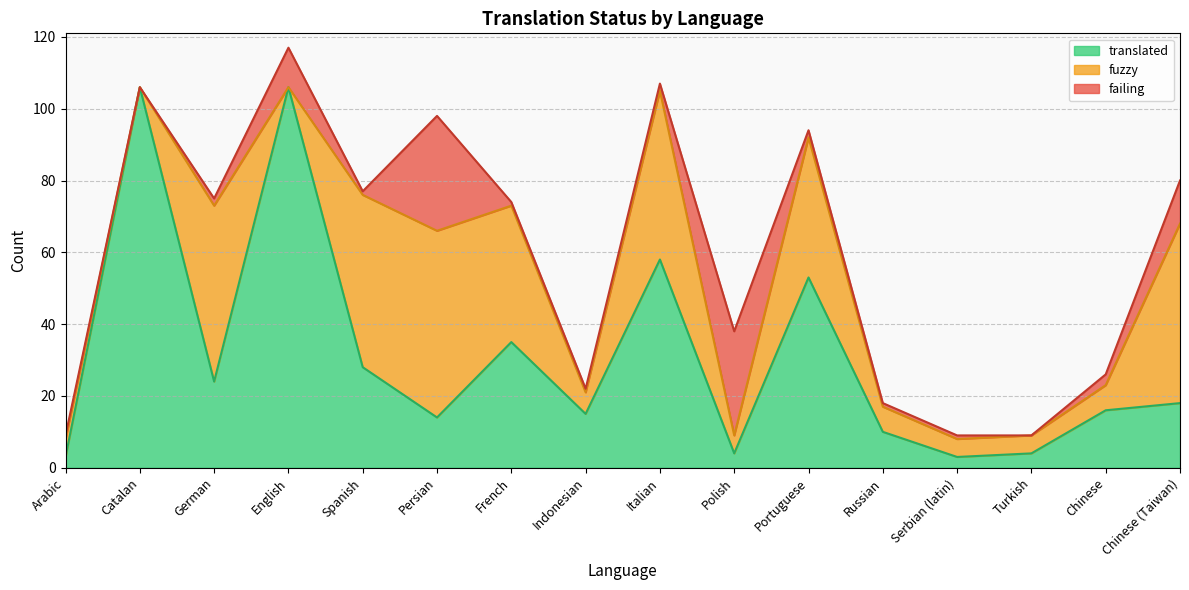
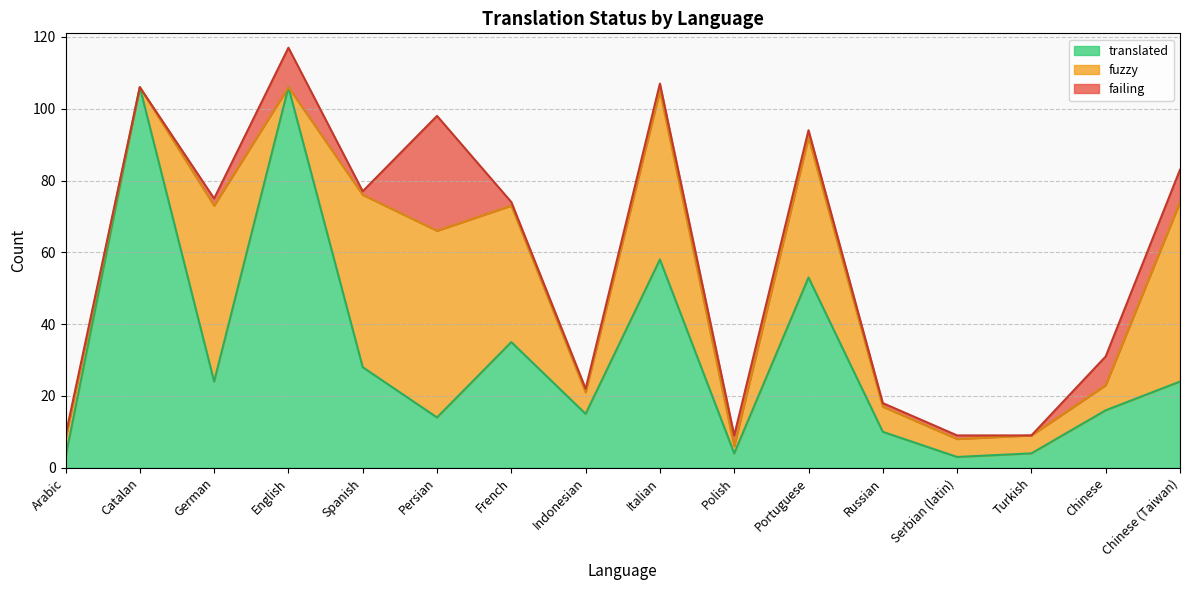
  {
    "translated": {
      "Arabic": 3,
      "German": 24,
      "Spanish": 28,
      "Persian": 14,
      "French": 35,
      "Indonesian": 15,
      "Italian": 58,
      "Polish": 4,
      "Portuguese": 53,
      "Russian": 10,
      "Serbian (latin)": 3,
      "Turkish": 4,
      "Chinese": 16,
-     "Chinese (Taiwan)": 18
+     "Chinese (Taiwan)": 24
    },
    "fuzzy": {
      "Arabic": 5,
      "German": 49,
      "Spanish": 48,
      "Persian": 52,
      "French": 38,
      "Indonesian": 6,
      "Italian": 47,
-     "Polish": 5,
+     "Polish": 2,
      "Portuguese": 39,
      "Russian": 7,
      "Serbian (latin)": 5,
      "Chinese": 7,
      "Chinese (Taiwan)": 50
    },
    "failing": {
      "Arabic": 1,
      "German": 2,
      "English": 11,
      "Spanish": 1,
      "Persian": 32,
      "French": 1,
      "Indonesian": 1,
      "Italian": 2,
-     "Polish": 29,
+     "Polish": 3,
      "Portuguese": 2,
      "Russian": 1,
      "Serbian (latin)": 1,
-     "Chinese": 3,
-     "Chinese (Taiwan)": 12
+     "Chinese": 8,
+     "Chinese (Taiwan)": 9
    }
  }
